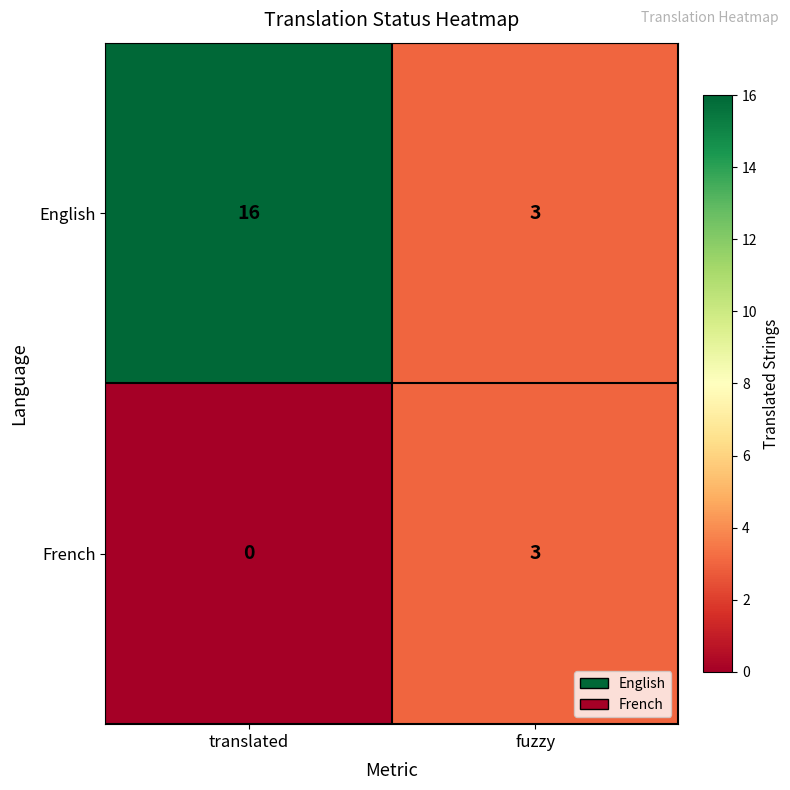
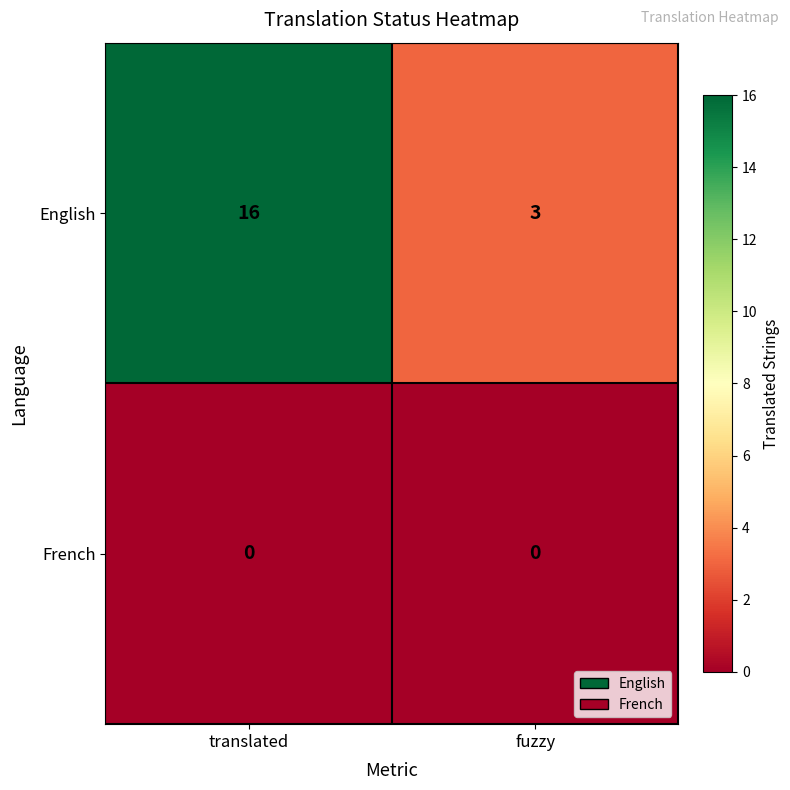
  {
    "English": {
      "translated": 16,
      "fuzzy": 3
    },
    "French": {
      "translated": 0,
-     "fuzzy": 3
+     "fuzzy": 0
    }
  }
